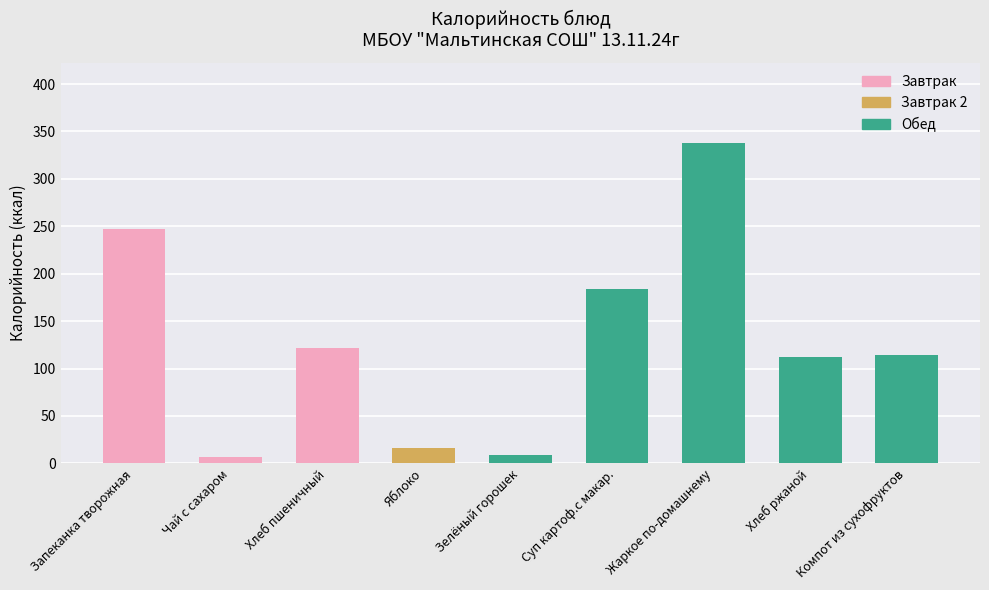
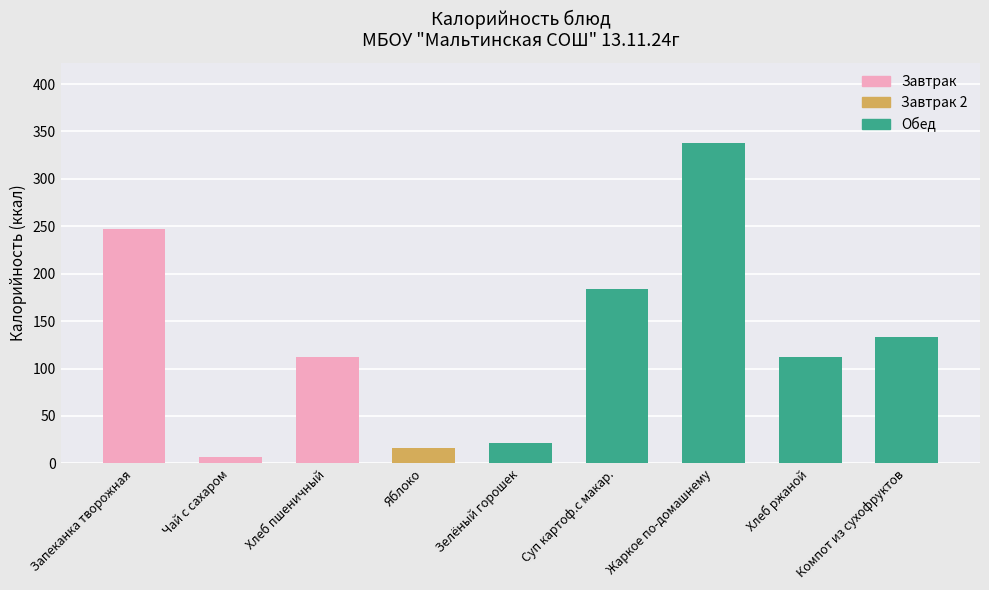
  {
    "Запеканка творожная": 250,
    "Чай с сахаром": 10,
-   "Хлеб пшеничный": 120,
+   "Хлеб пшеничный": 110,
    "Яблоко": 20,
-   "Зелёный горошек": 10,
+   "Зелёный горошек": 20,
    "Суп картоф.с макар.": 180,
    "Жаркое по-домашнему": 340,
    "Хлеб ржаной": 110,
-   "Компот из сухофруктов": 110
+   "Компот из сухофруктов": 130
  }
